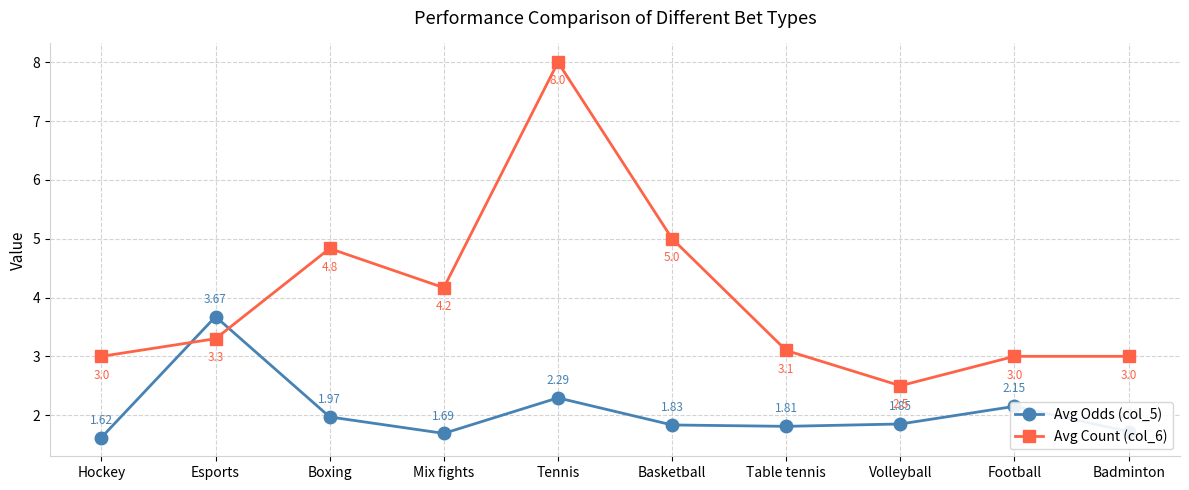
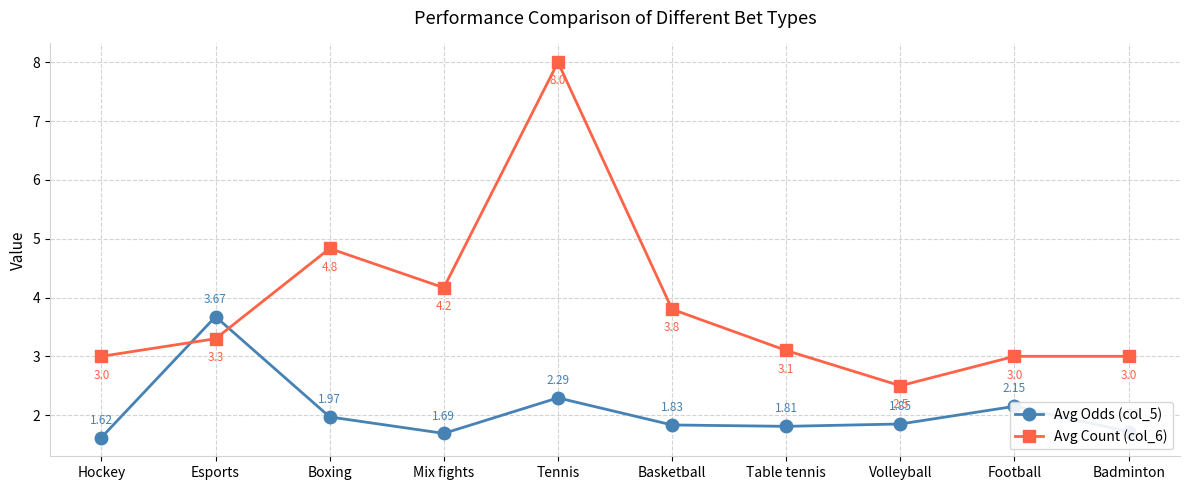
  {
    "Avg Odds (col_5)": {
      "Hockey": 1.62,
      "Esports": 3.67,
      "Boxing": 1.97,
      "Mix fights": 1.69,
      "Tennis": 2.29,
      "Basketball": 1.83,
      "Table tennis": 1.81
    },
    "Avg Count (col_6)": {
      "Hockey": 3.0,
      "Esports": 3.3,
      "Boxing": 4.8,
      "Mix fights": 4.2,
      "Tennis": 8.0,
-     "Basketball": 5.0,
+     "Basketball": 3.8,
      "Table tennis": 3.1,
      "Football": 3.0,
      "Badminton": 3.0
    }
  }
